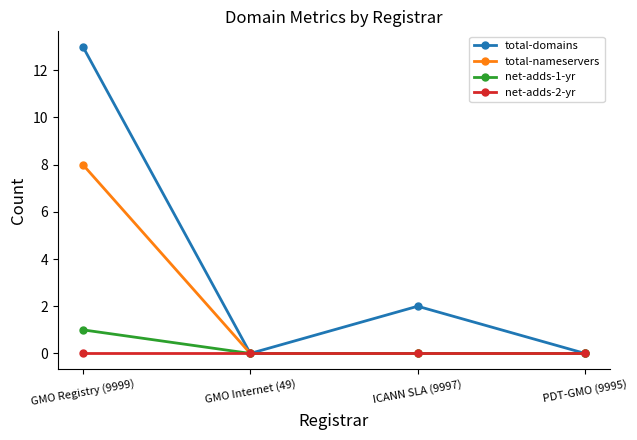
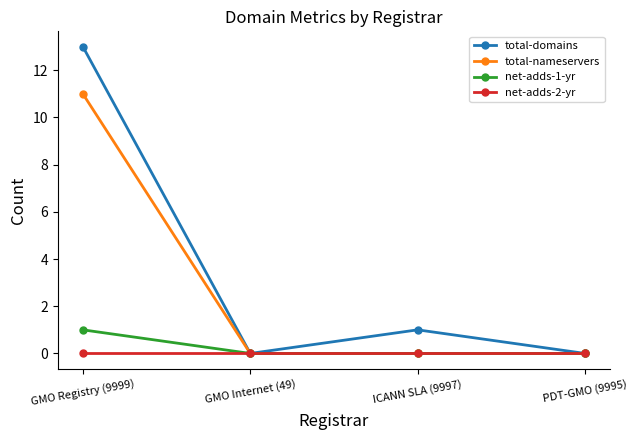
  {
    "total-domains": {
      "GMO Registry (9999)": 13,
-     "ICANN SLA (9997)": 2
+     "ICANN SLA (9997)": 1
    },
    "total-nameservers": {
-     "GMO Registry (9999)": 8
+     "GMO Registry (9999)": 11
    },
    "net-adds-1-yr": {
      "GMO Registry (9999)": 1
    },
    "net-adds-2-yr": {
      "GMO Registry (9999)": 0
    }
  }
